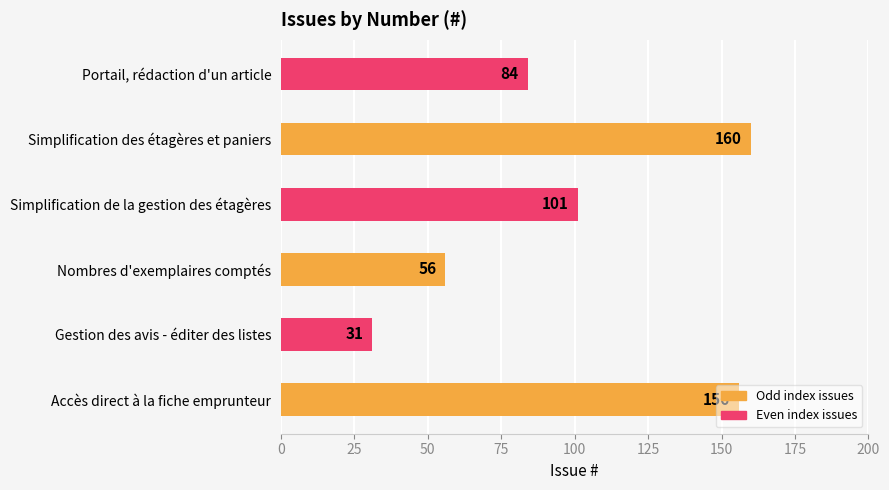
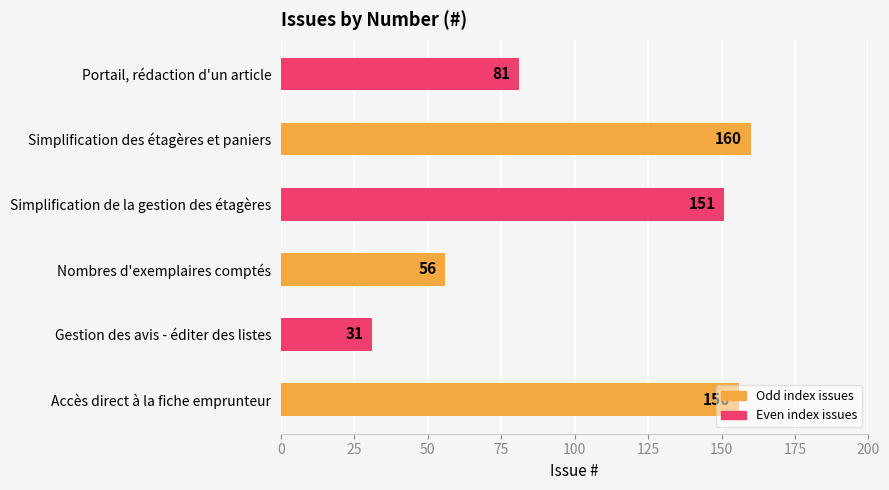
  {
-   "Portail, rédaction d'un article": 84,
+   "Portail, rédaction d'un article": 81,
    "Simplification des étagères et paniers": 160,
-   "Simplification de la gestion des étagères": 101,
+   "Simplification de la gestion des étagères": 151,
    "Nombres d'exemplaires comptés": 56,
    "Gestion des avis - éditer des listes": 31
  }
